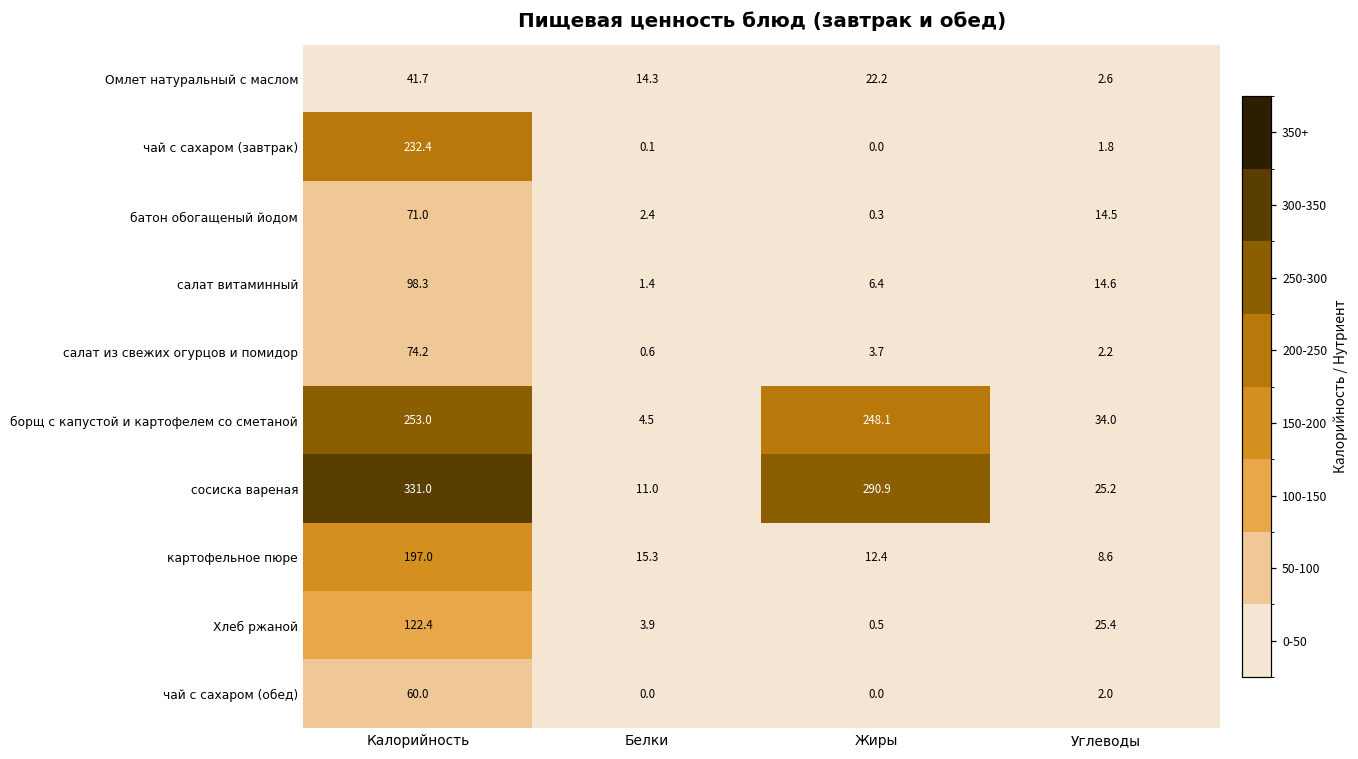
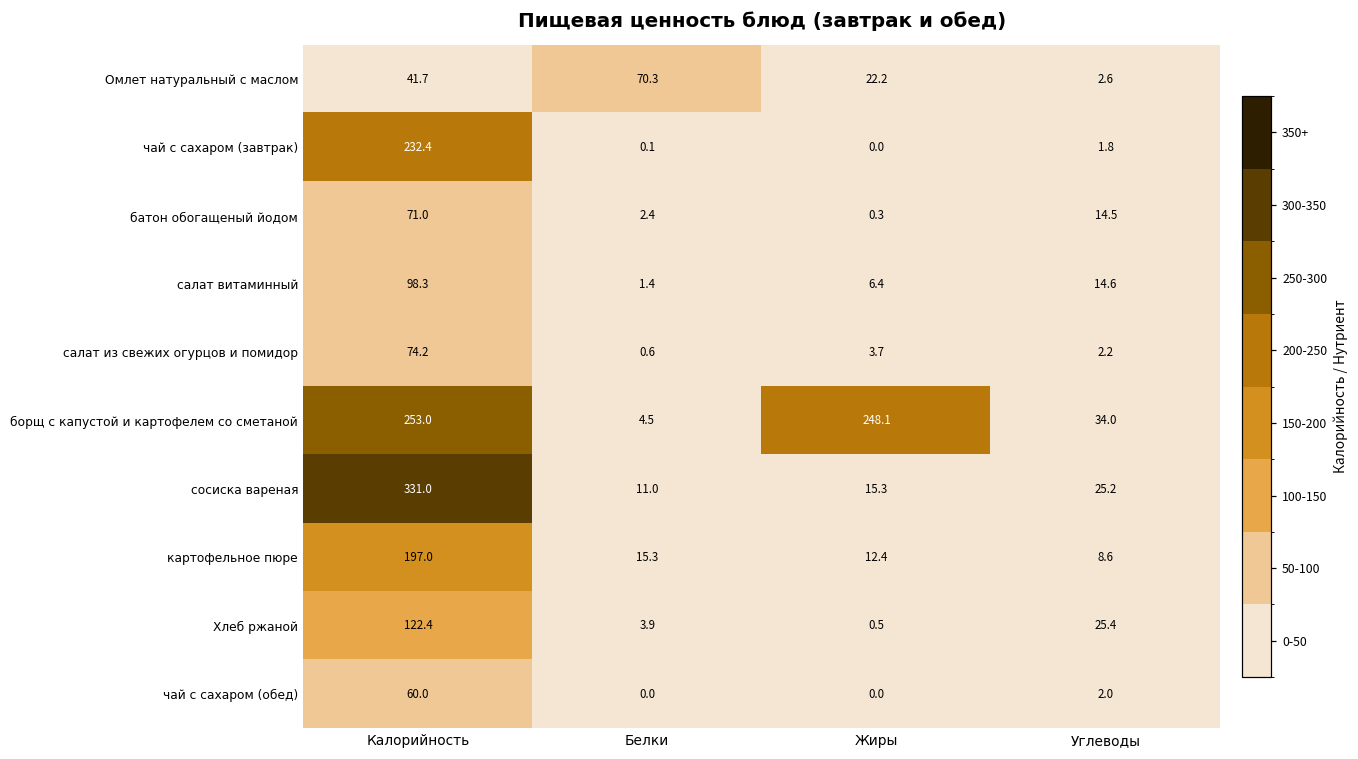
  {
    "Омлет натуральный с маслом": {
      "Калорийность": 41.7,
-     "Белки": 14.3,
+     "Белки": 70.3,
      "Жиры": 22.2,
      "Углеводы": 2.6
    },
    "чай с сахаром (завтрак)": {
      "Калорийность": 232.4,
      "Белки": 0.1,
      "Жиры": 0.0,
      "Углеводы": 1.8
    },
    "батон обогащеный йодом": {
      "Калорийность": 71.0,
      "Белки": 2.4,
      "Жиры": 0.3,
      "Углеводы": 14.5
    },
    "салат витаминный": {
      "Калорийность": 98.3,
      "Белки": 1.4,
      "Жиры": 6.4,
      "Углеводы": 14.6
    },
    "салат из свежих огурцов и помидор": {
      "Калорийность": 74.2,
      "Белки": 0.6,
      "Жиры": 3.7,
      "Углеводы": 2.2
    },
    "борщ с капустой и картофелем со сметаной": {
      "Калорийность": 253.0,
      "Белки": 4.5,
      "Жиры": 248.1,
      "Углеводы": 34.0
    },
    "сосиска вареная": {
      "Калорийность": 331.0,
      "Белки": 11.0,
-     "Жиры": 290.9,
+     "Жиры": 15.3,
      "Углеводы": 25.2
    },
    "картофельное пюре": {
      "Калорийность": 197.0,
      "Белки": 15.3,
      "Жиры": 12.4,
      "Углеводы": 8.6
    },
    "Хлеб ржаной": {
      "Калорийность": 122.4,
      "Белки": 3.9,
      "Жиры": 0.5,
      "Углеводы": 25.4
    },
    "чай с сахаром (обед)": {
      "Калорийность": 60.0,
      "Белки": 0.0,
      "Жиры": 0.0,
      "Углеводы": 2.0
    }
  }
